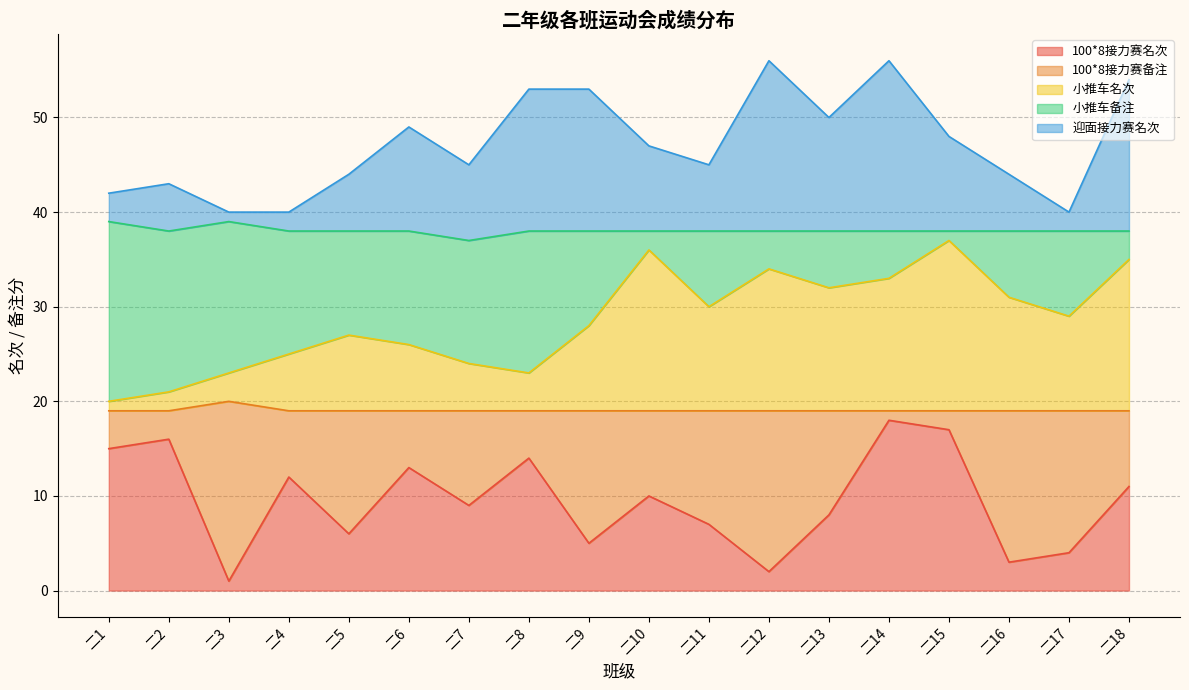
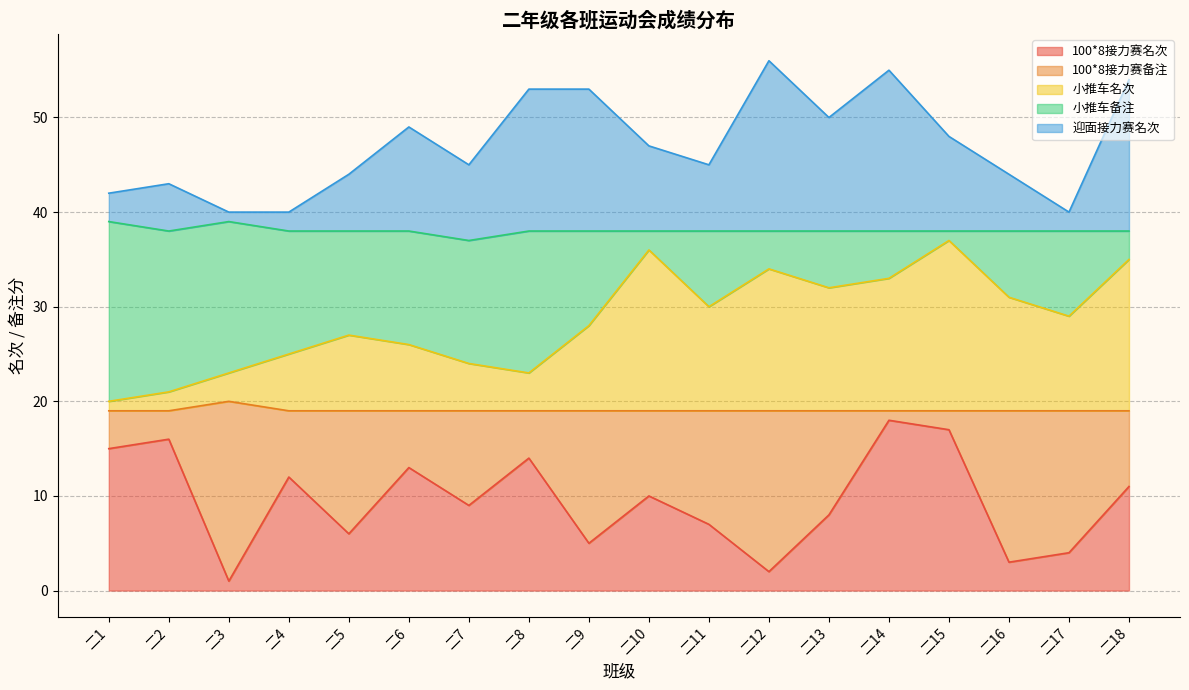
  {
    "小推车备注": {
      "二1": 19,
      "二2": 17,
      "二3": 16,
      "二4": 13,
      "二5": 11,
      "二6": 12,
      "二7": 13,
      "二8": 15,
      "二9": 10,
      "二10": 2,
      "二11": 8,
      "二12": 4,
      "二13": 6,
      "二14": 5,
      "二15": 1,
      "二16": 7,
      "二17": 9,
      "二18": 3
    },
    "迎面接力赛名次": {
      "二1": 3,
      "二2": 5,
      "二3": 1,
      "二4": 2,
      "二5": 6,
      "二6": 11,
      "二7": 8,
      "二8": 15,
      "二9": 15,
      "二10": 9,
      "二11": 7,
      "二12": 18,
      "二13": 12,
-     "二14": 18,
+     "二14": 17,
      "二15": 10,
      "二16": 6,
      "二17": 2
    }
  }
